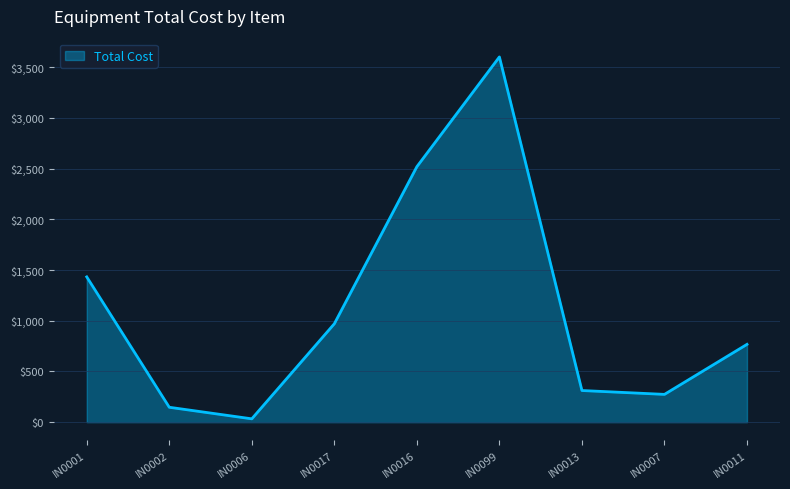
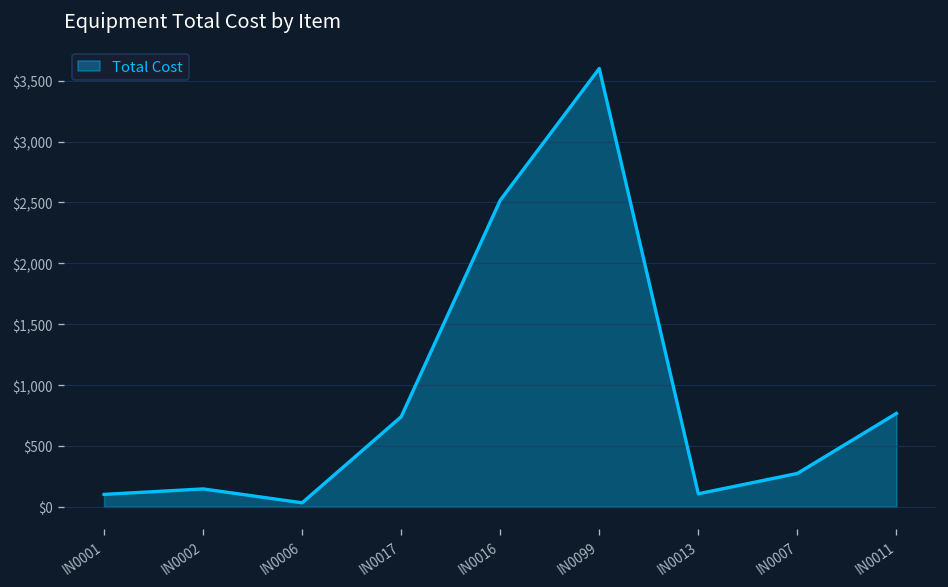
  {
-   "IN0001": "$1,430",
+   "IN0001": "$100",
    "IN0002": "$150",
    "IN0006": "$30",
-   "IN0017": "$970",
+   "IN0017": "$740",
    "IN0016": "$2,520",
    "IN0099": "$3,600",
-   "IN0013": "$310",
+   "IN0013": "$110",
    "IN0007": "$270",
    "IN0011": "$770"
  }
